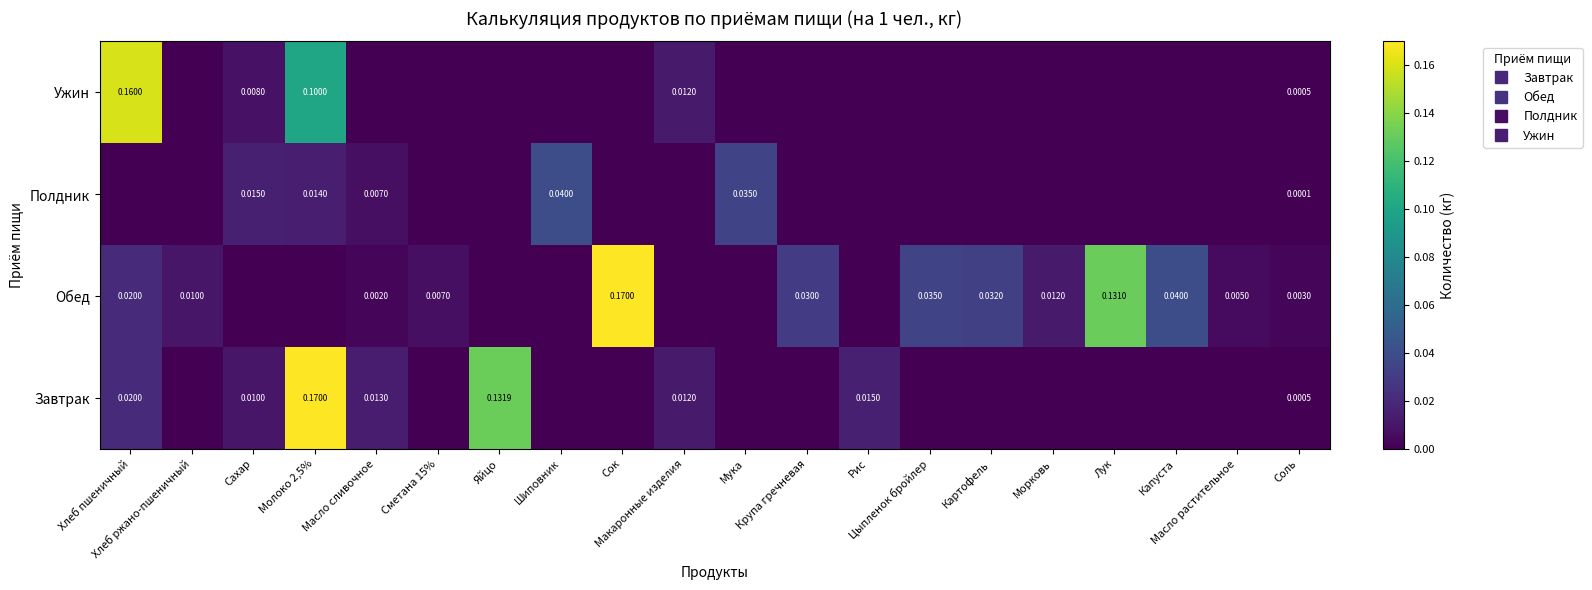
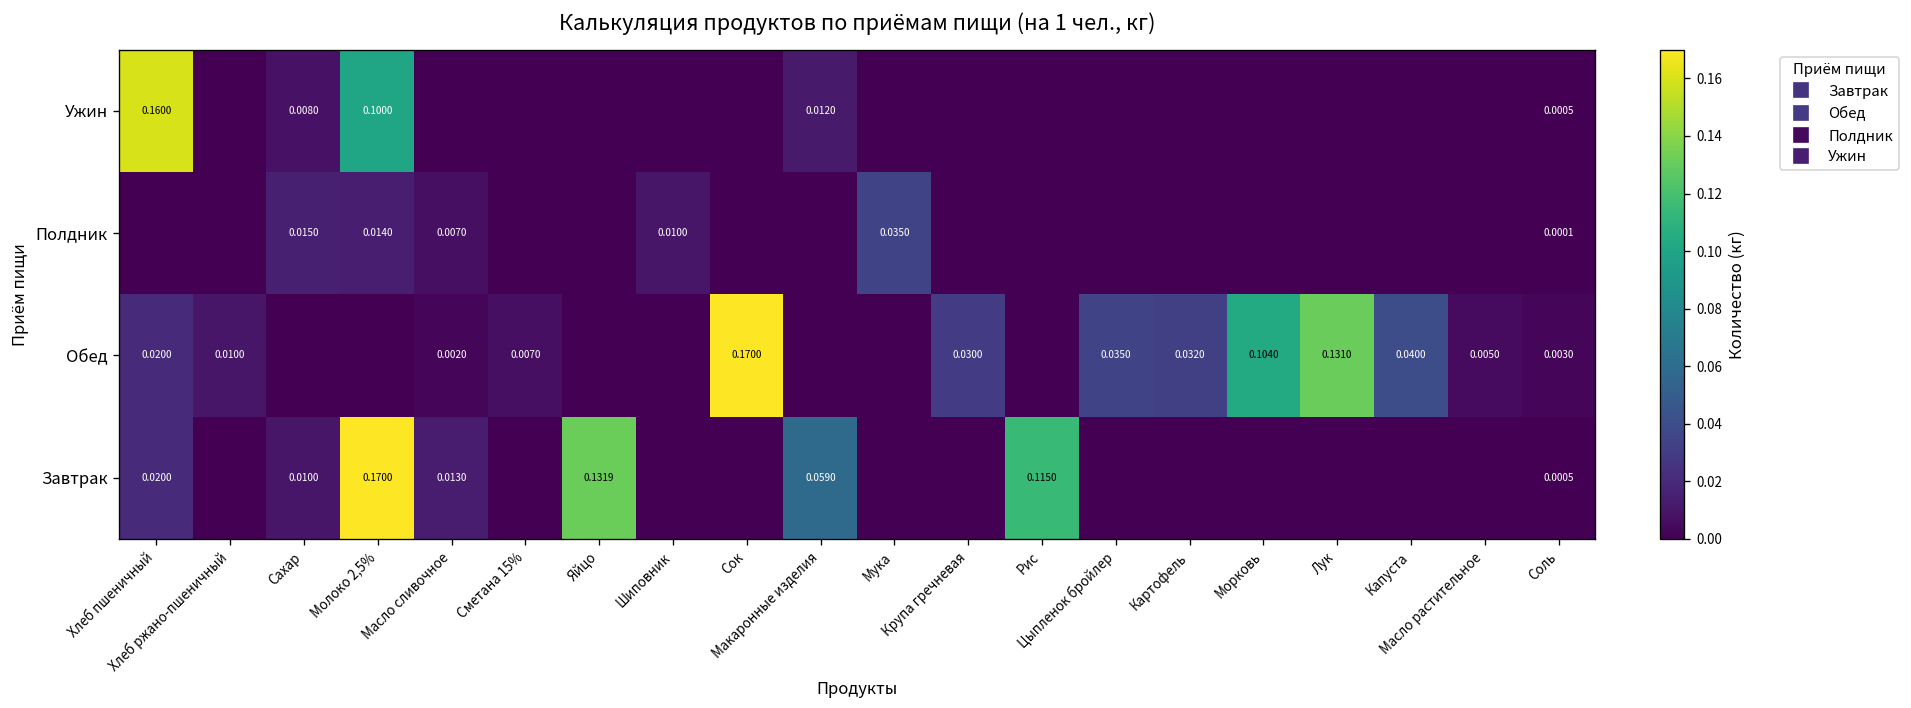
  {
    "Ужин": {
      "Хлеб пшеничный": 0.1600,
      "Сахар": 0.0080,
      "Молоко 2,5%": 0.1000,
      "Макаронные изделия": 0.0120,
      "Соль": 0.0005
    },
    "Полдник": {
      "Сахар": 0.0150,
      "Молоко 2,5%": 0.0140,
      "Масло сливочное": 0.0070,
-     "Шиповник": 0.0400,
+     "Шиповник": 0.0100,
      "Мука": 0.0350,
      "Соль": 0.0001
    },
    "Обед": {
      "Хлеб пшеничный": 0.0200,
      "Хлеб ржано-пшеничный": 0.0100,
      "Масло сливочное": 0.0020,
      "Сметана 15%": 0.0070,
      "Сок": 0.1700,
      "Крупа гречневая": 0.0300,
      "Цыпленок бройлер": 0.0350,
      "Картофель": 0.0320,
-     "Морковь": 0.0120,
+     "Морковь": 0.1040,
      "Лук": 0.1310,
      "Капуста": 0.0400,
      "Масло растительное": 0.0050,
      "Соль": 0.0030
    },
    "Завтрак": {
      "Хлеб пшеничный": 0.0200,
      "Сахар": 0.0100,
      "Молоко 2,5%": 0.1700,
      "Масло сливочное": 0.0130,
      "Яйцо": 0.1319,
-     "Макаронные изделия": 0.0120,
-     "Рис": 0.0150,
+     "Макаронные изделия": 0.0590,
+     "Рис": 0.1150,
      "Соль": 0.0005
    }
  }
